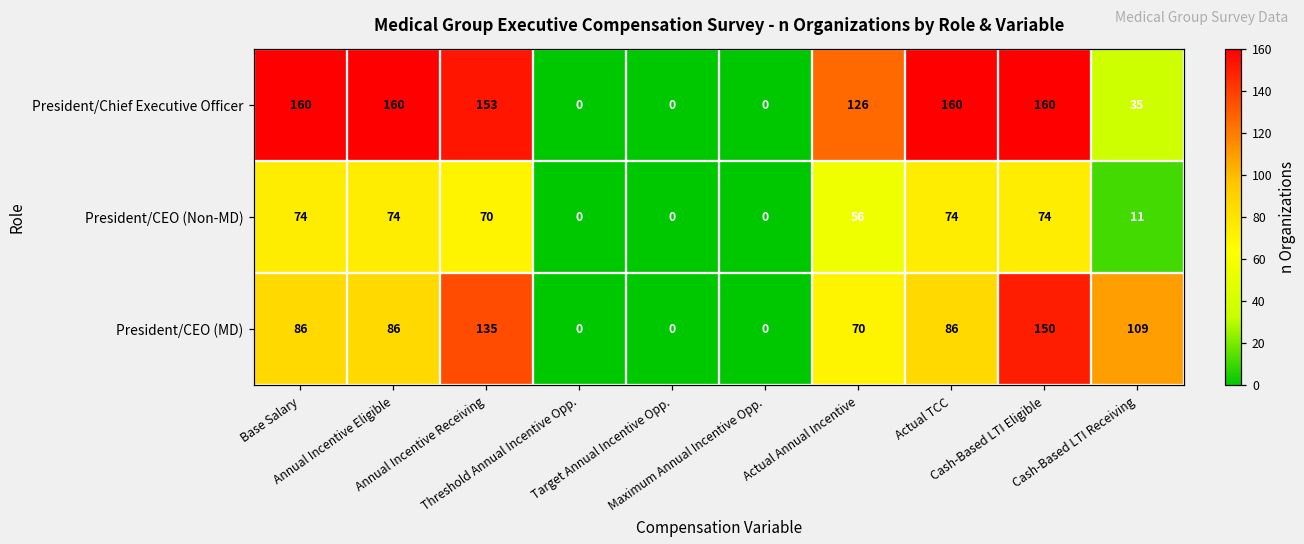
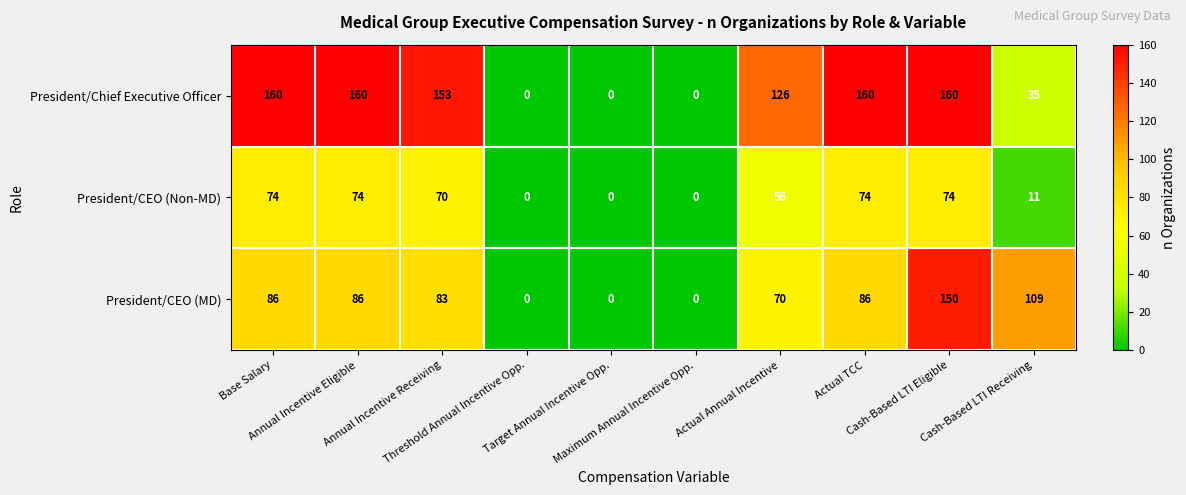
  {
    "President/Chief Executive Officer": {
      "Base Salary": 160,
      "Annual Incentive Eligible": 160,
      "Annual Incentive Receiving": 153,
      "Threshold Annual Incentive Opp.": 0,
      "Target Annual Incentive Opp.": 0,
      "Maximum Annual Incentive Opp.": 0,
      "Actual Annual Incentive": 126,
      "Actual TCC": 160,
      "Cash-Based LTI Eligible": 160,
      "Cash-Based LTI Receiving": 35
    },
    "President/CEO (Non-MD)": {
      "Base Salary": 74,
      "Annual Incentive Eligible": 74,
      "Annual Incentive Receiving": 70,
      "Threshold Annual Incentive Opp.": 0,
      "Target Annual Incentive Opp.": 0,
      "Maximum Annual Incentive Opp.": 0,
      "Actual Annual Incentive": 56,
      "Actual TCC": 74,
      "Cash-Based LTI Eligible": 74,
      "Cash-Based LTI Receiving": 11
    },
    "President/CEO (MD)": {
      "Base Salary": 86,
      "Annual Incentive Eligible": 86,
-     "Annual Incentive Receiving": 135,
+     "Annual Incentive Receiving": 83,
      "Threshold Annual Incentive Opp.": 0,
      "Target Annual Incentive Opp.": 0,
      "Maximum Annual Incentive Opp.": 0,
      "Actual Annual Incentive": 70,
      "Actual TCC": 86,
      "Cash-Based LTI Eligible": 150,
      "Cash-Based LTI Receiving": 109
    }
  }
